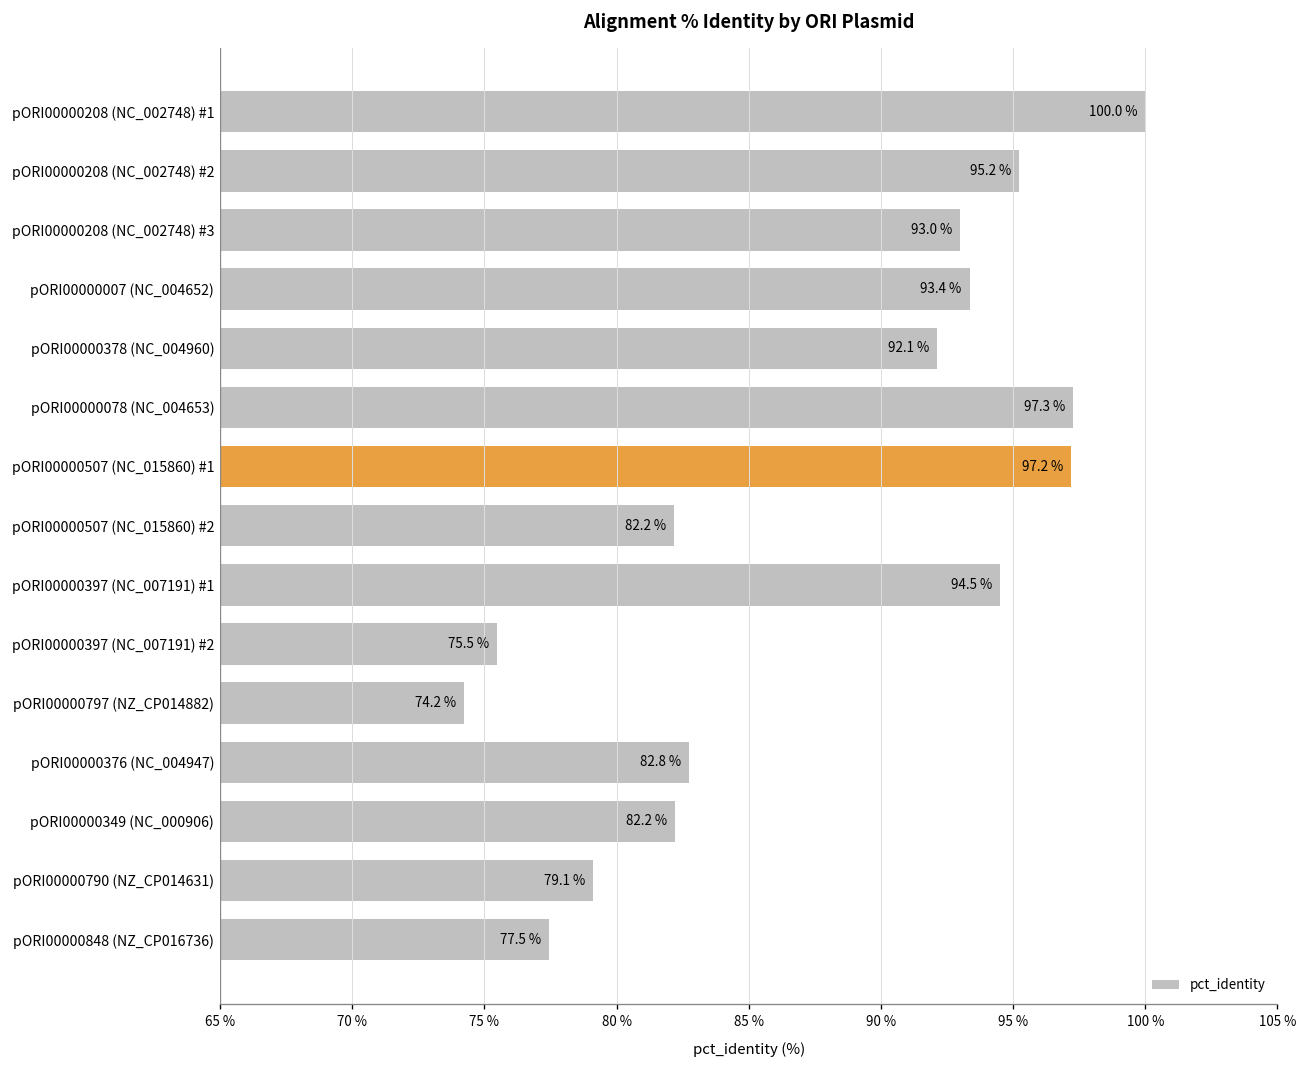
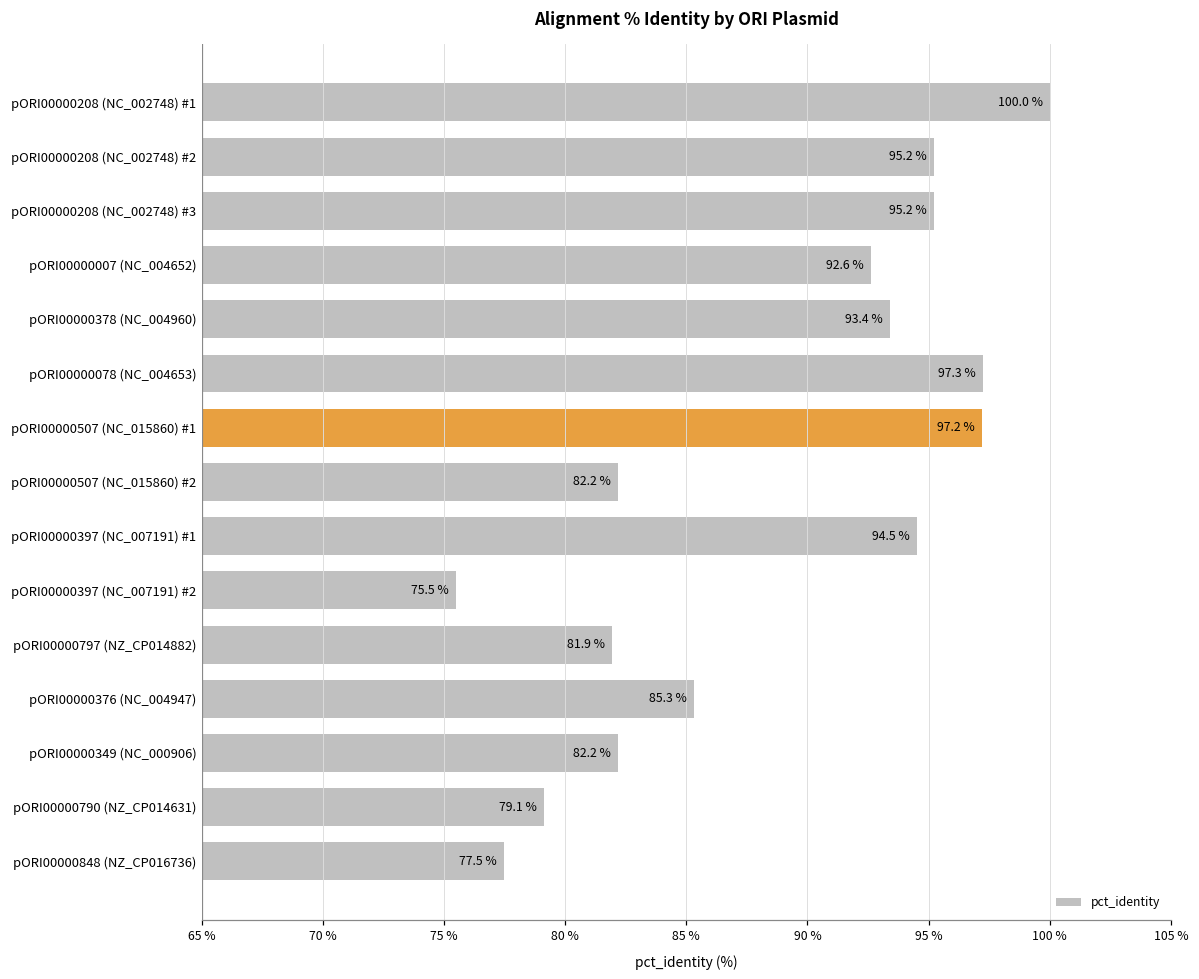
  {
    "pORI00000208 (NC_002748) #1": "100.0 %",
    "pORI00000208 (NC_002748) #2": "95.2 %",
-   "pORI00000208 (NC_002748) #3": "93.0 %",
-   "pORI00000007 (NC_004652)": "93.4 %",
-   "pORI00000378 (NC_004960)": "92.1 %",
+   "pORI00000208 (NC_002748) #3": "95.2 %",
+   "pORI00000007 (NC_004652)": "92.6 %",
+   "pORI00000378 (NC_004960)": "93.4 %",
    "pORI00000078 (NC_004653)": "97.3 %",
    "pORI00000507 (NC_015860) #1": "97.2 %",
    "pORI00000507 (NC_015860) #2": "82.2 %",
    "pORI00000397 (NC_007191) #1": "94.5 %",
    "pORI00000397 (NC_007191) #2": "75.5 %",
-   "pORI00000797 (NZ_CP014882)": "74.2 %",
-   "pORI00000376 (NC_004947)": "82.8 %",
+   "pORI00000797 (NZ_CP014882)": "81.9 %",
+   "pORI00000376 (NC_004947)": "85.3 %",
    "pORI00000349 (NC_000906)": "82.2 %",
    "pORI00000790 (NZ_CP014631)": "79.1 %",
    "pORI00000848 (NZ_CP016736)": "77.5 %"
  }
